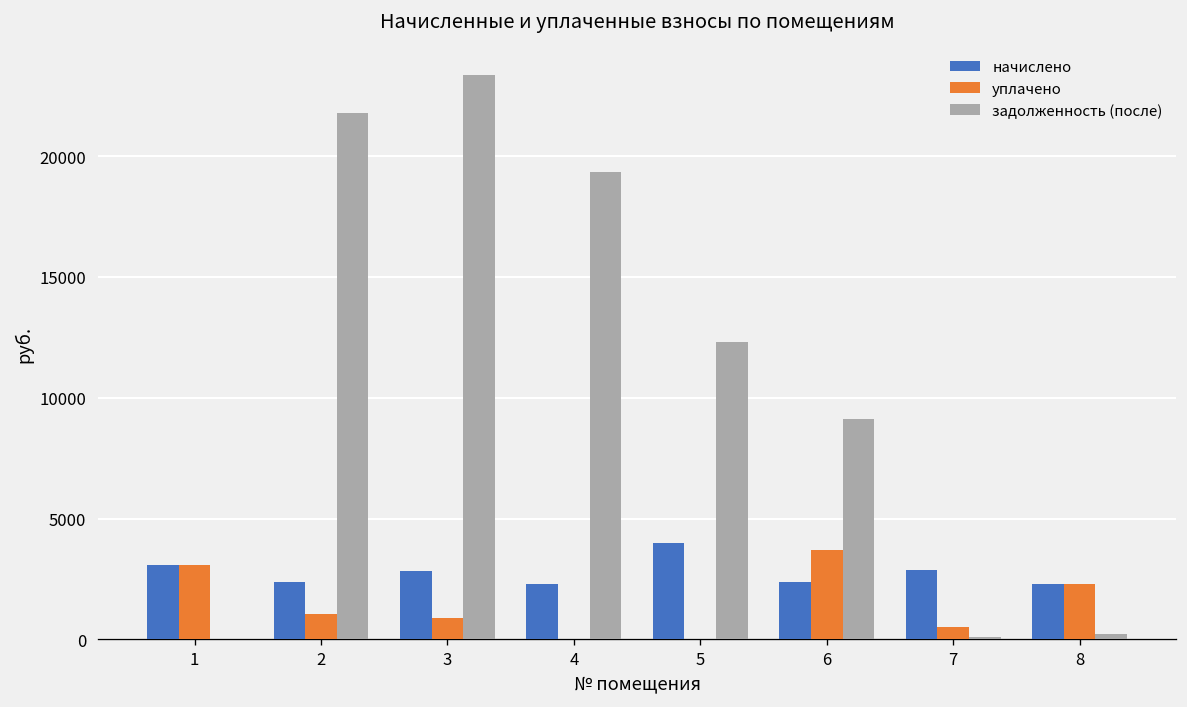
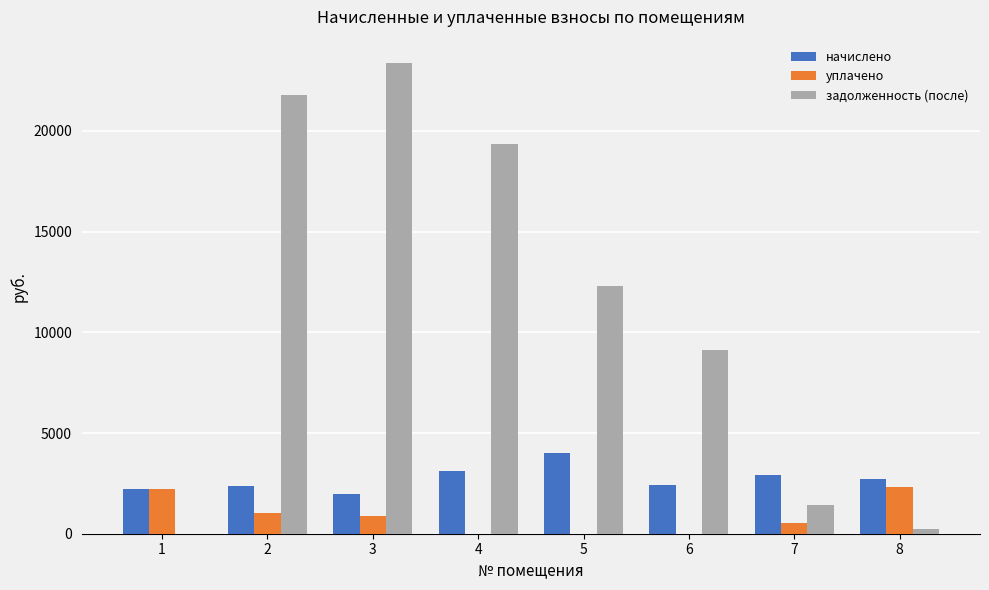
  {
    "начислено": {
-     "1": 3100,
+     "1": 2200,
      "2": 2400,
-     "3": 2800,
-     "4": 2300,
+     "3": 2000,
+     "4": 3100,
      "5": 4000,
      "6": 2400,
      "7": 2900,
-     "8": 2300
+     "8": 2700
    },
    "уплачено": {
-     "1": 3100,
+     "1": 2200,
      "2": 1000,
      "3": 900,
      "4": 0,
      "5": 0,
-     "6": 3700,
+     "6": 0,
      "7": 500,
      "8": 2300
    },
    "задолженность (после)": {
      "1": 0,
      "2": 21800,
      "3": 23400,
      "4": 19300,
      "5": 12300,
      "6": 9100,
-     "7": 100,
+     "7": 1400,
      "8": 200
    }
  }
